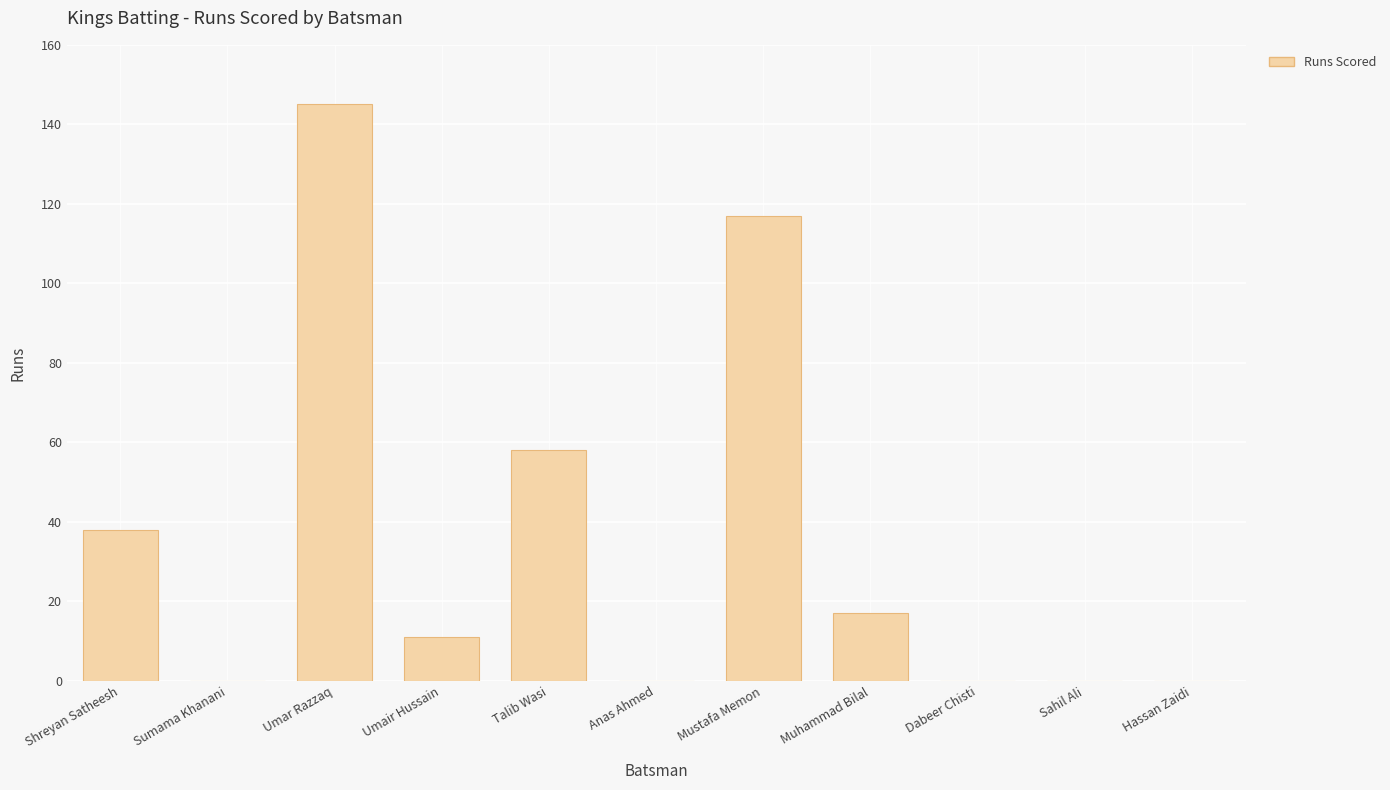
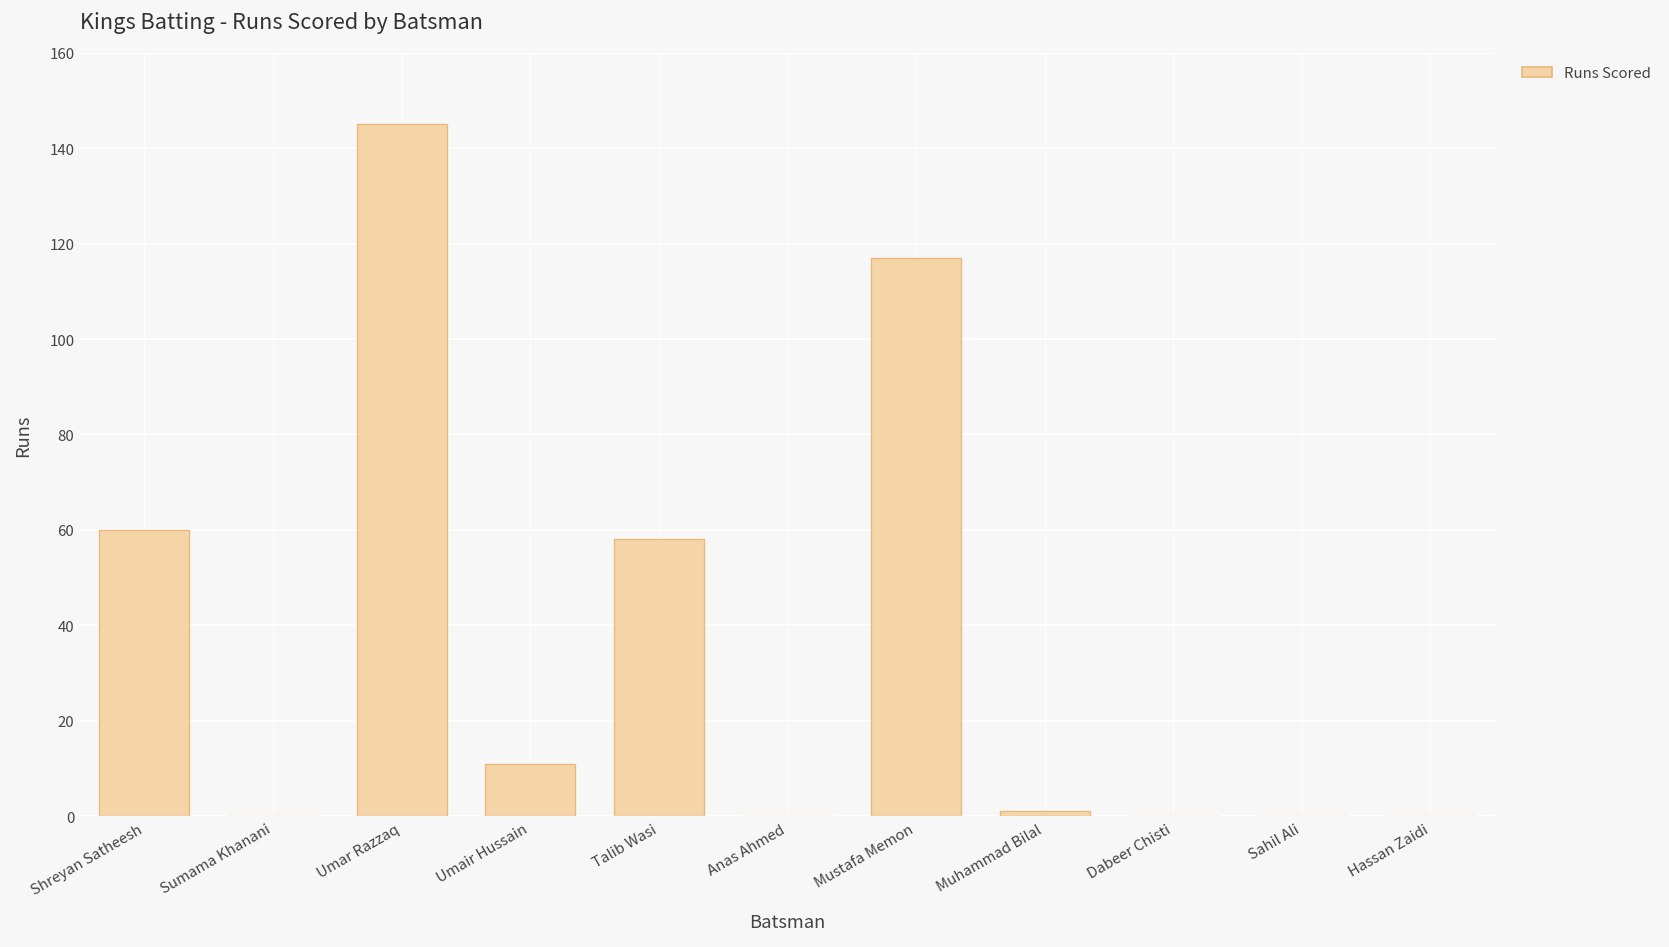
  {
-   "Shreyan Satheesh": 38,
+   "Shreyan Satheesh": 60,
    "Sumama Khanani": 0,
    "Umar Razzaq": 145,
    "Umair Hussain": 11,
    "Talib Wasi": 58,
    "Anas Ahmed": 0,
    "Mustafa Memon": 117,
-   "Muhammad Bilal": 17,
+   "Muhammad Bilal": 1,
    "Dabeer Chisti": 0,
    "Sahil Ali": 0,
    "Hassan Zaidi": 0
  }
